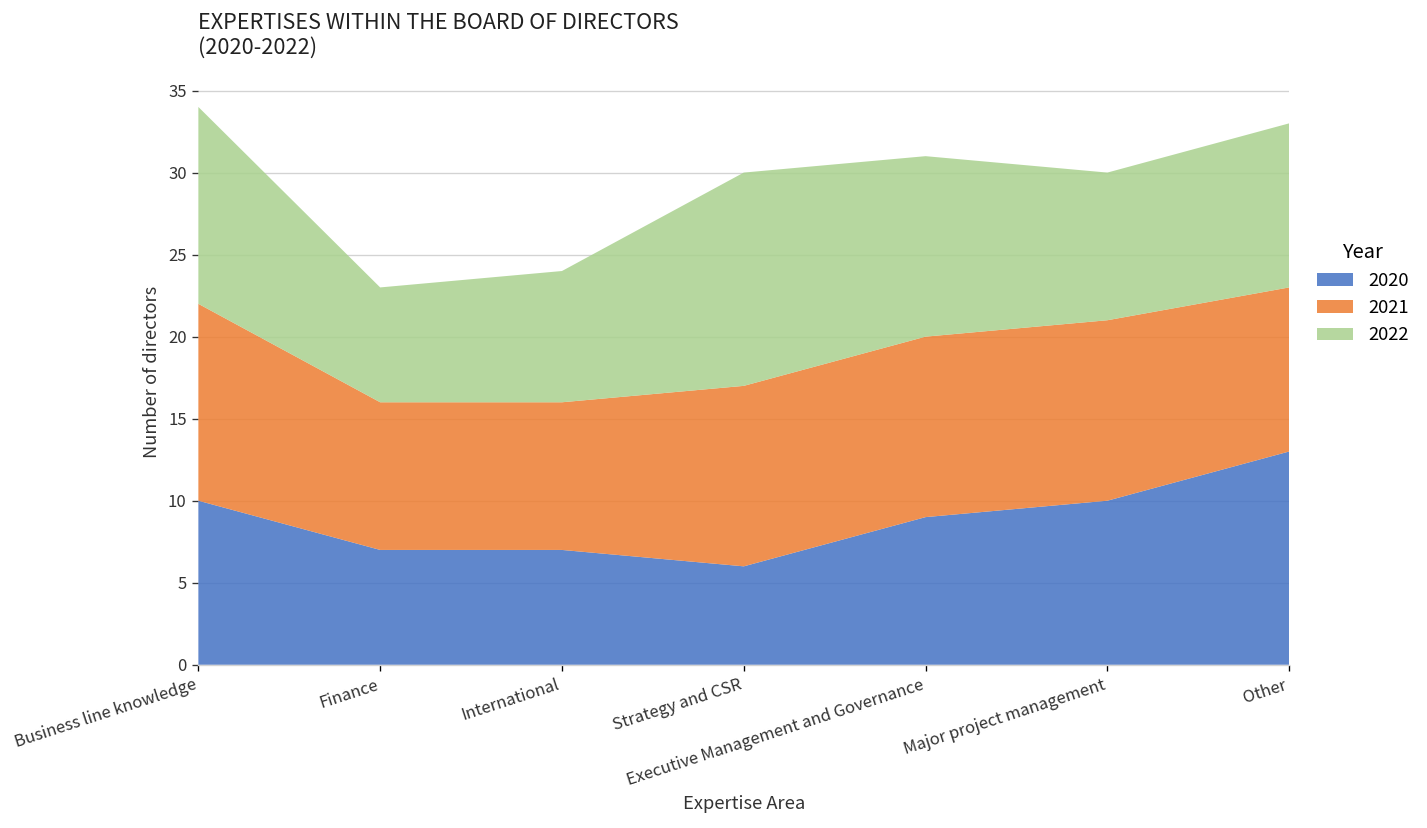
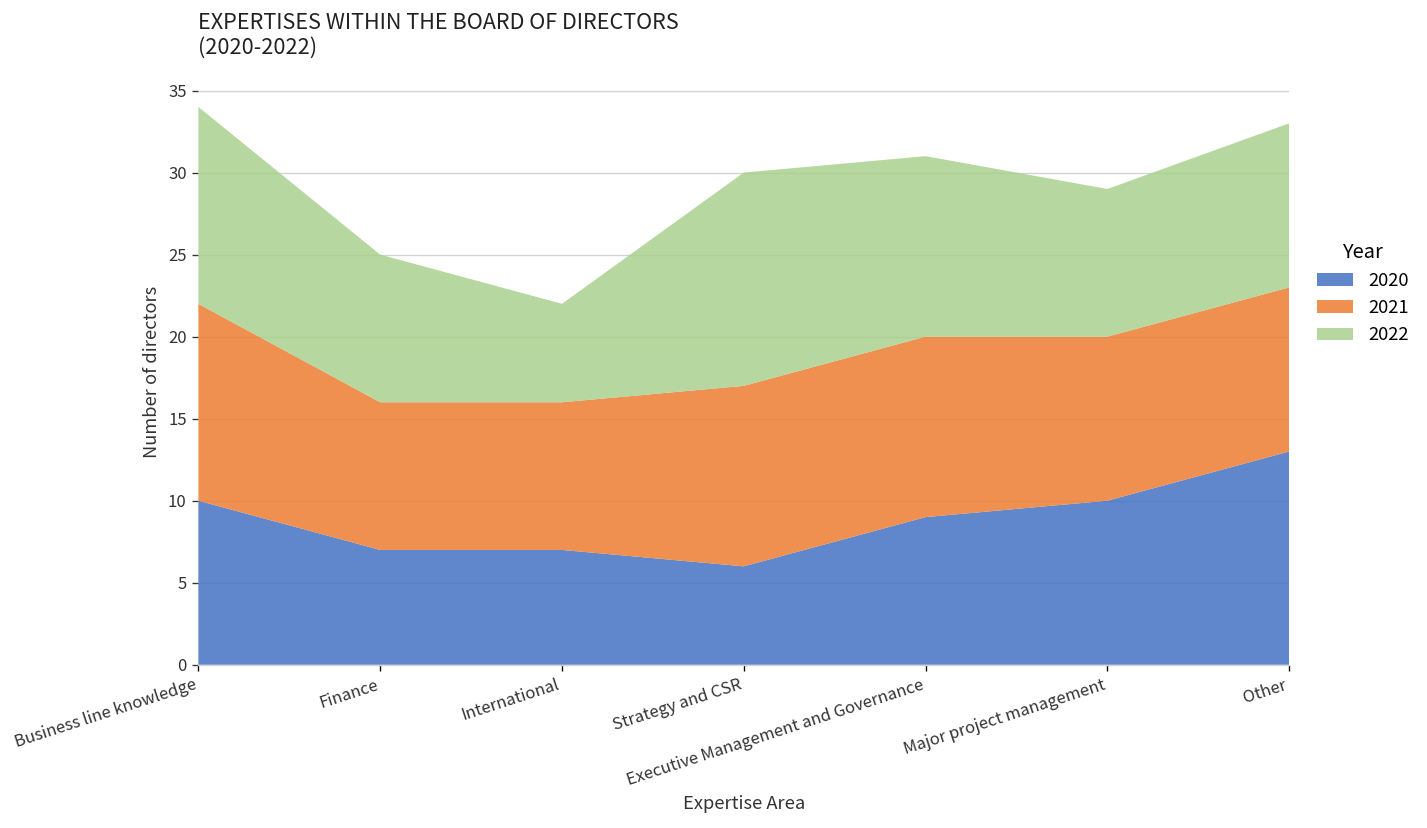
  {
    "2020": {
      "Business line knowledge": 10,
      "Finance": 7,
      "International": 7,
      "Strategy and CSR": 6,
      "Executive Management and Governance": 9,
      "Major project management": 10,
      "Other": 13
    },
    "2021": {
      "Business line knowledge": 12,
      "Finance": 9,
      "International": 9,
      "Strategy and CSR": 11,
      "Executive Management and Governance": 11,
-     "Major project management": 11,
+     "Major project management": 10,
      "Other": 10
    },
    "2022": {
      "Business line knowledge": 12,
-     "Finance": 7,
-     "International": 8,
+     "Finance": 9,
+     "International": 6,
      "Strategy and CSR": 13,
      "Executive Management and Governance": 11,
      "Major project management": 9,
      "Other": 10
    }
  }
